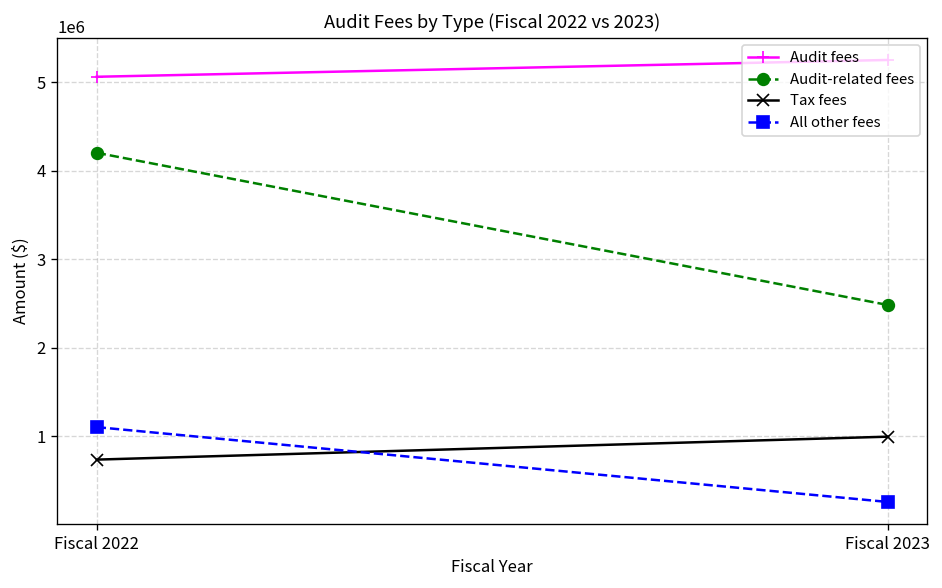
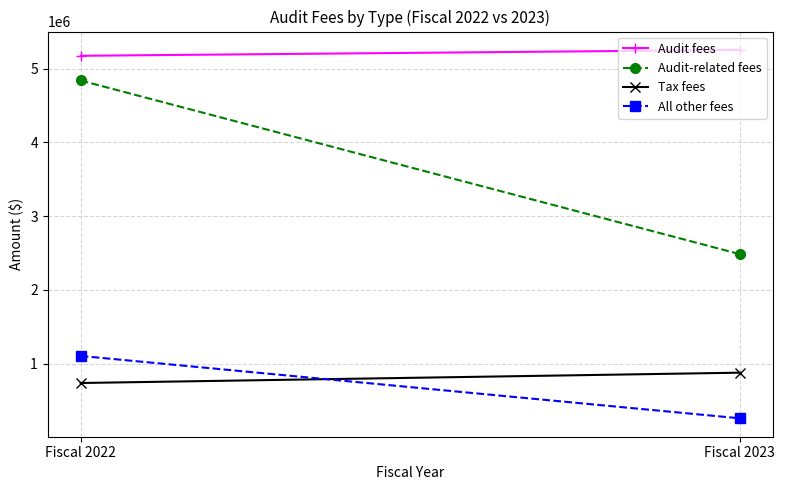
  {
    "Audit fees": {
-     "Fiscal 2022": 5100000
+     "Fiscal 2022": 5200000
    },
    "Audit-related fees": {
-     "Fiscal 2022": 4200000,
+     "Fiscal 2022": 4800000,
      "Fiscal 2023": 2500000
    },
    "Tax fees": {
      "Fiscal 2022": 700000,
-     "Fiscal 2023": 1000000
+     "Fiscal 2023": 900000
    },
    "All other fees": {
      "Fiscal 2022": 1100000,
      "Fiscal 2023": 300000
    }
  }
